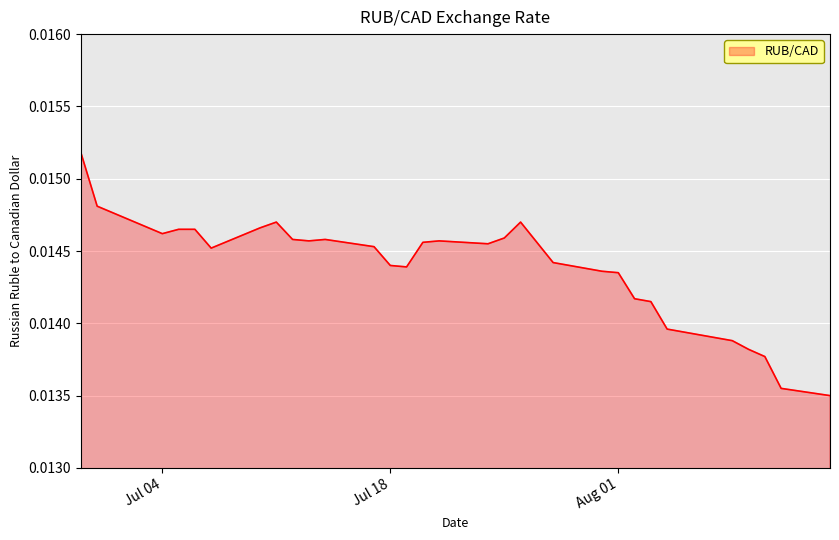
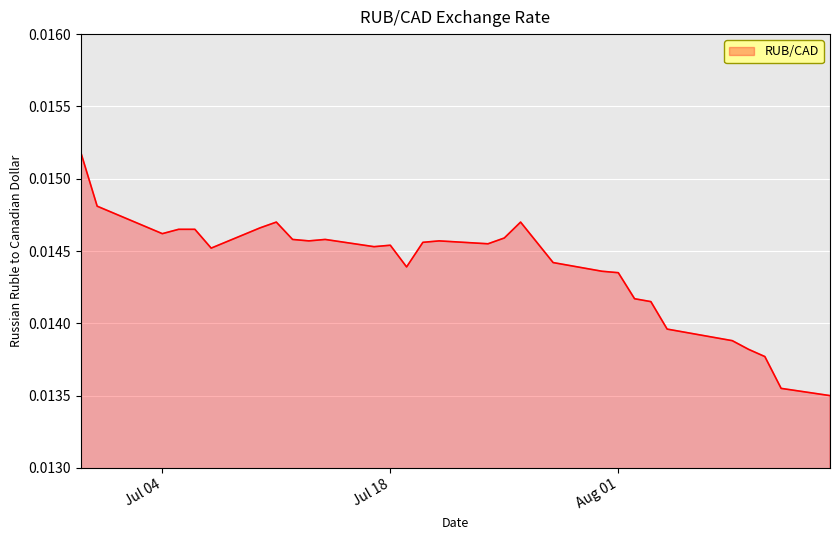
  {
    "Jul 04": 0.01462,
-   "Jul 18": 0.01440,
+   "Jul 18": 0.01454,
    "Aug 01": 0.01435
  }
